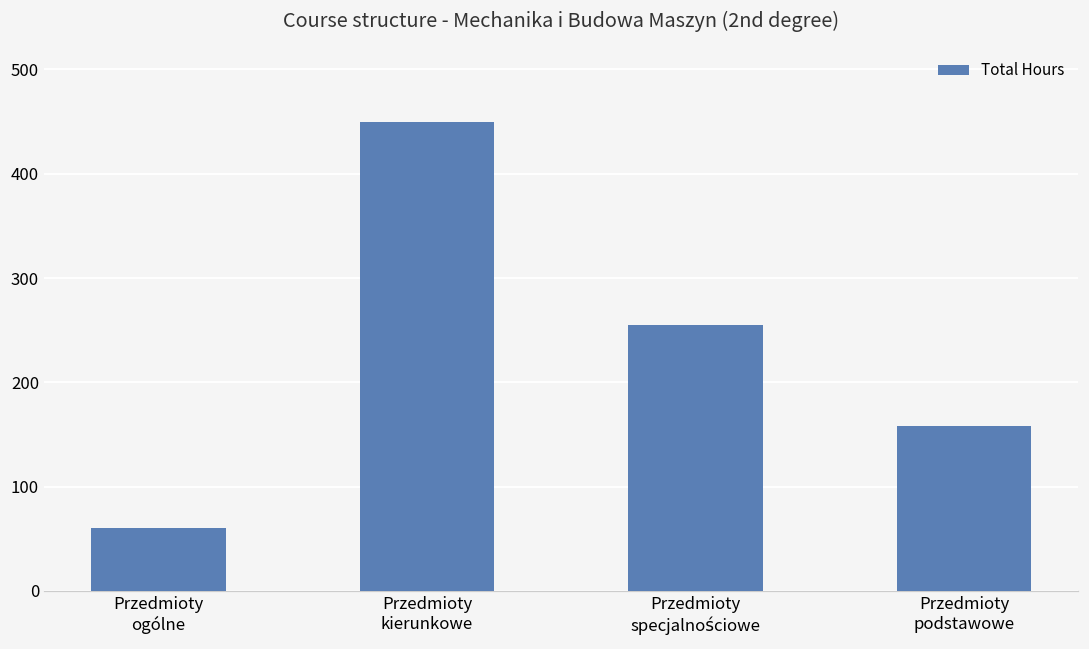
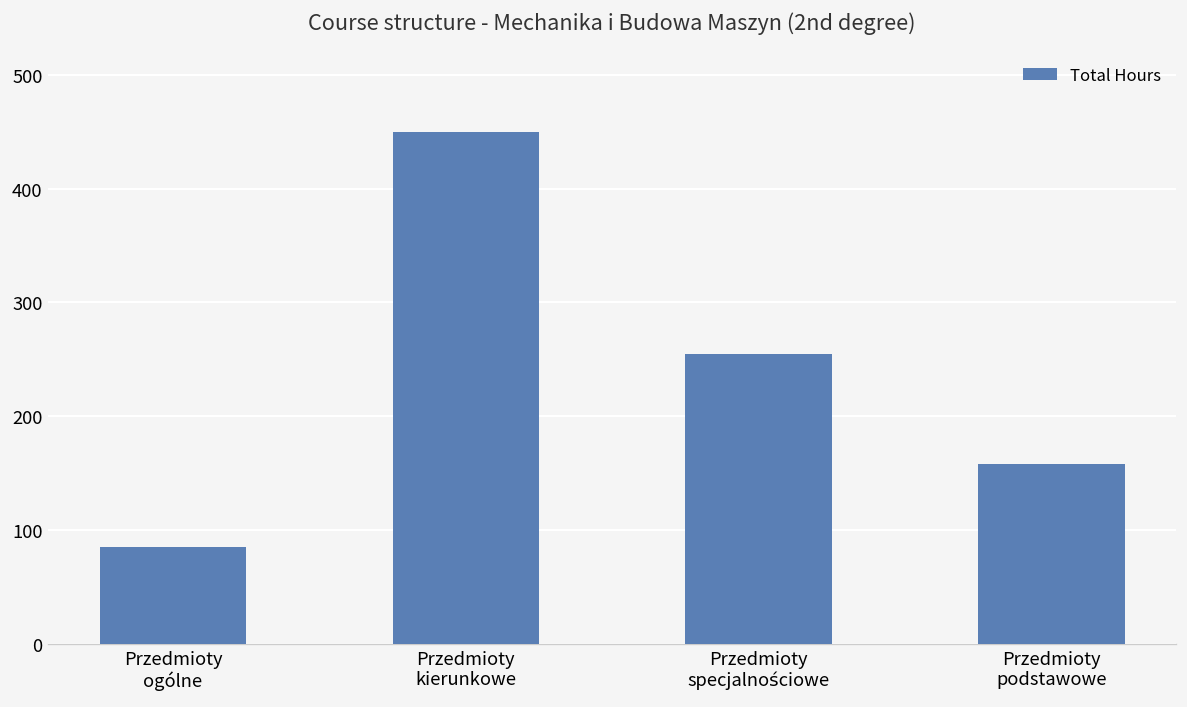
  {
-   "Przedmioty ogólne": 60,
+   "Przedmioty ogólne": 90,
    "Przedmioty kierunkowe": 450,
    "Przedmioty specjalnościowe": 260,
    "Przedmioty podstawowe": 160
  }
